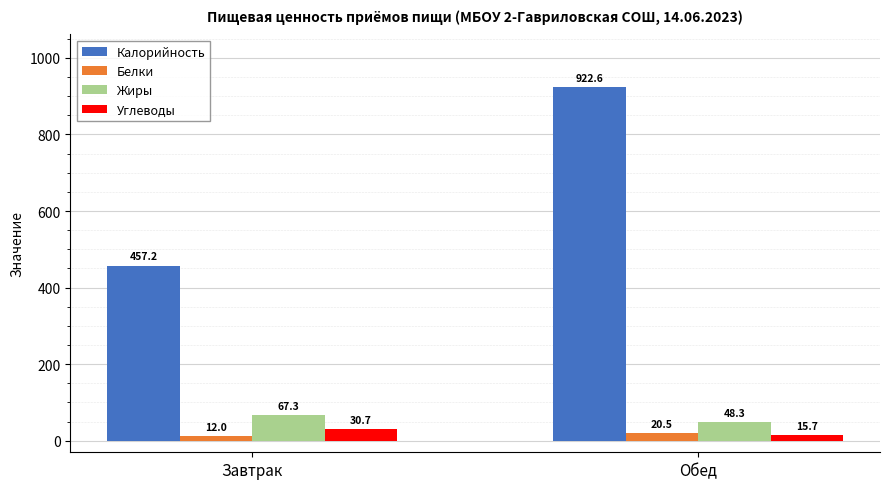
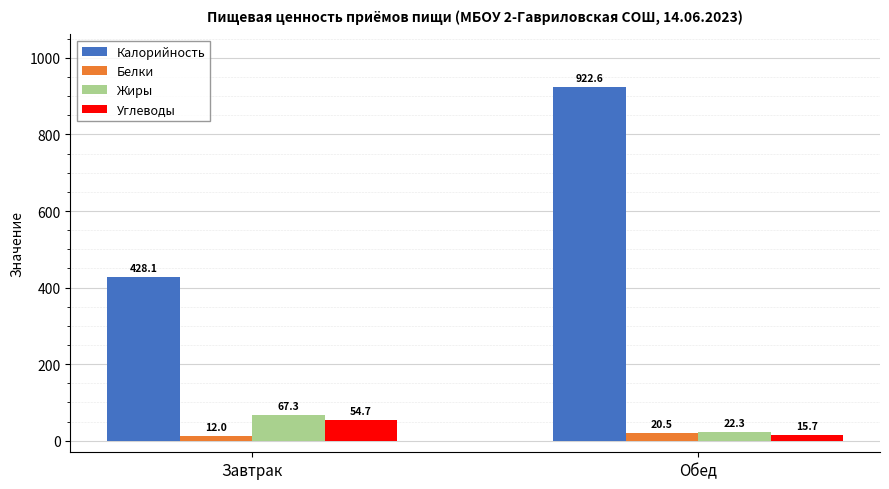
  {
    "Калорийность": {
-     "Завтрак": 457.2,
+     "Завтрак": 428.1,
      "Обед": 922.6
    },
    "Белки": {
      "Завтрак": 12.0,
      "Обед": 20.5
    },
    "Жиры": {
      "Завтрак": 67.3,
-     "Обед": 48.3
+     "Обед": 22.3
    },
    "Углеводы": {
-     "Завтрак": 30.7,
+     "Завтрак": 54.7,
      "Обед": 15.7
    }
  }
